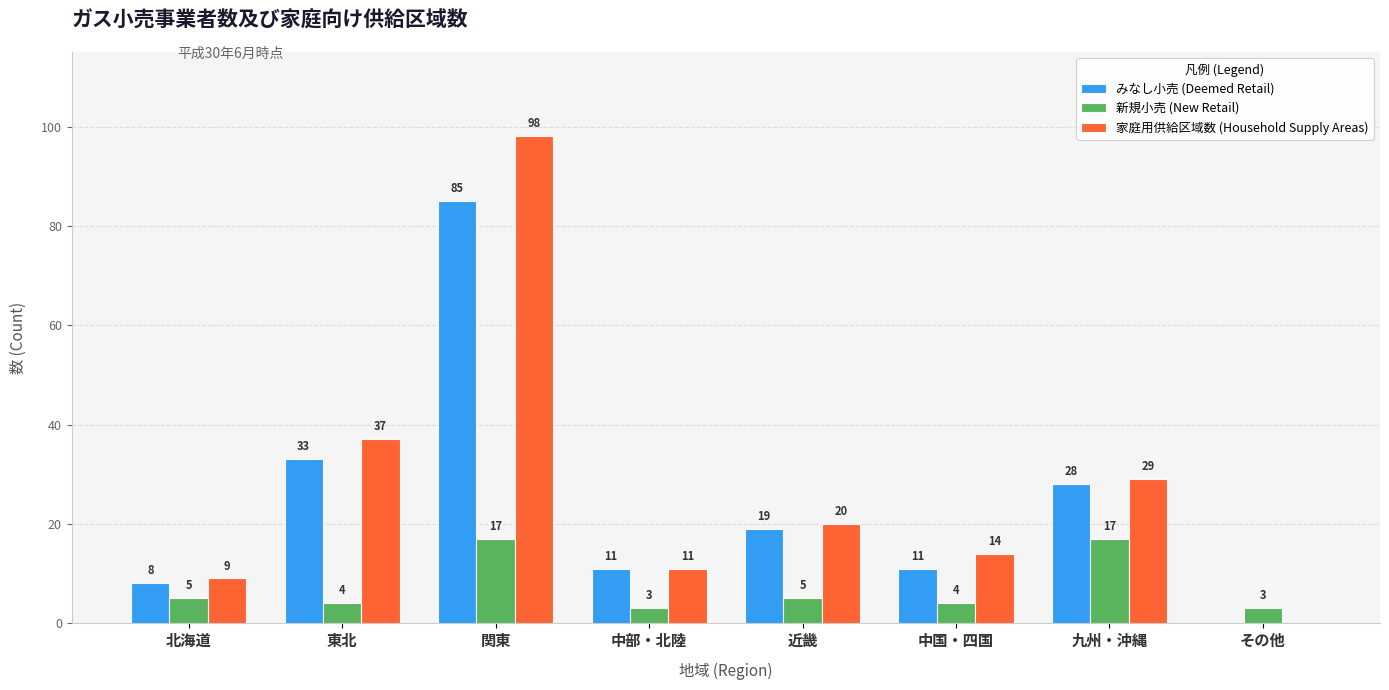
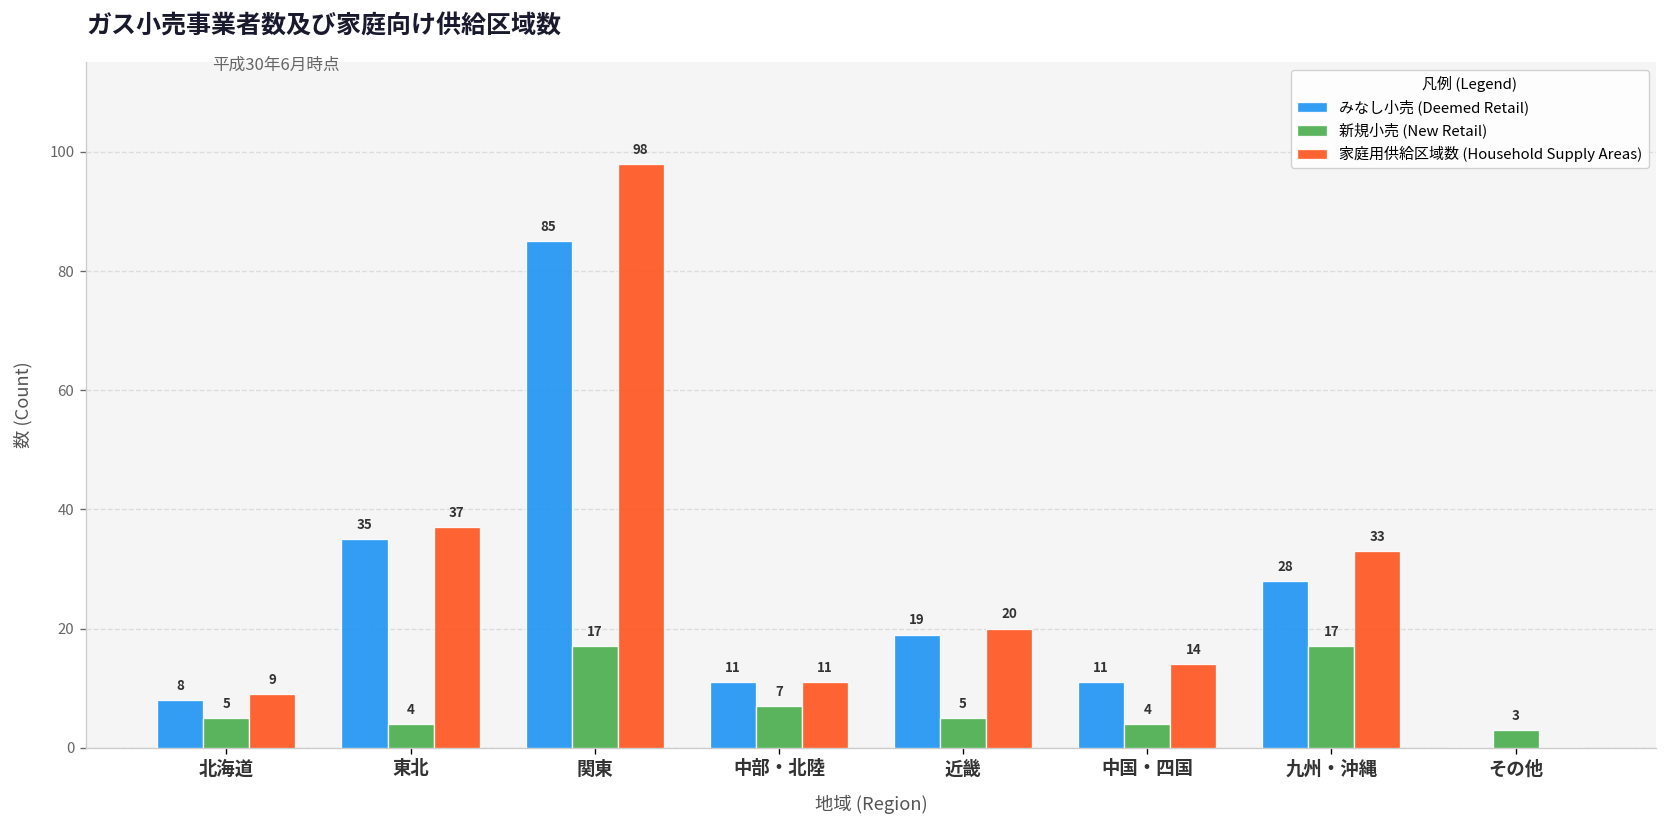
  {
    "みなし小売 (Deemed Retail)": {
      "北海道": 8,
-     "東北": 33,
+     "東北": 35,
      "関東": 85,
      "中部・北陸": 11,
      "近畿": 19,
      "中国・四国": 11,
      "九州・沖縄": 28
    },
    "新規小売 (New Retail)": {
      "北海道": 5,
      "東北": 4,
      "関東": 17,
-     "中部・北陸": 3,
+     "中部・北陸": 7,
      "近畿": 5,
      "中国・四国": 4,
      "九州・沖縄": 17,
      "その他": 3
    },
    "家庭用供給区域数 (Household Supply Areas)": {
      "北海道": 9,
      "東北": 37,
      "関東": 98,
      "中部・北陸": 11,
      "近畿": 20,
      "中国・四国": 14,
-     "九州・沖縄": 29
+     "九州・沖縄": 33
    }
  }
